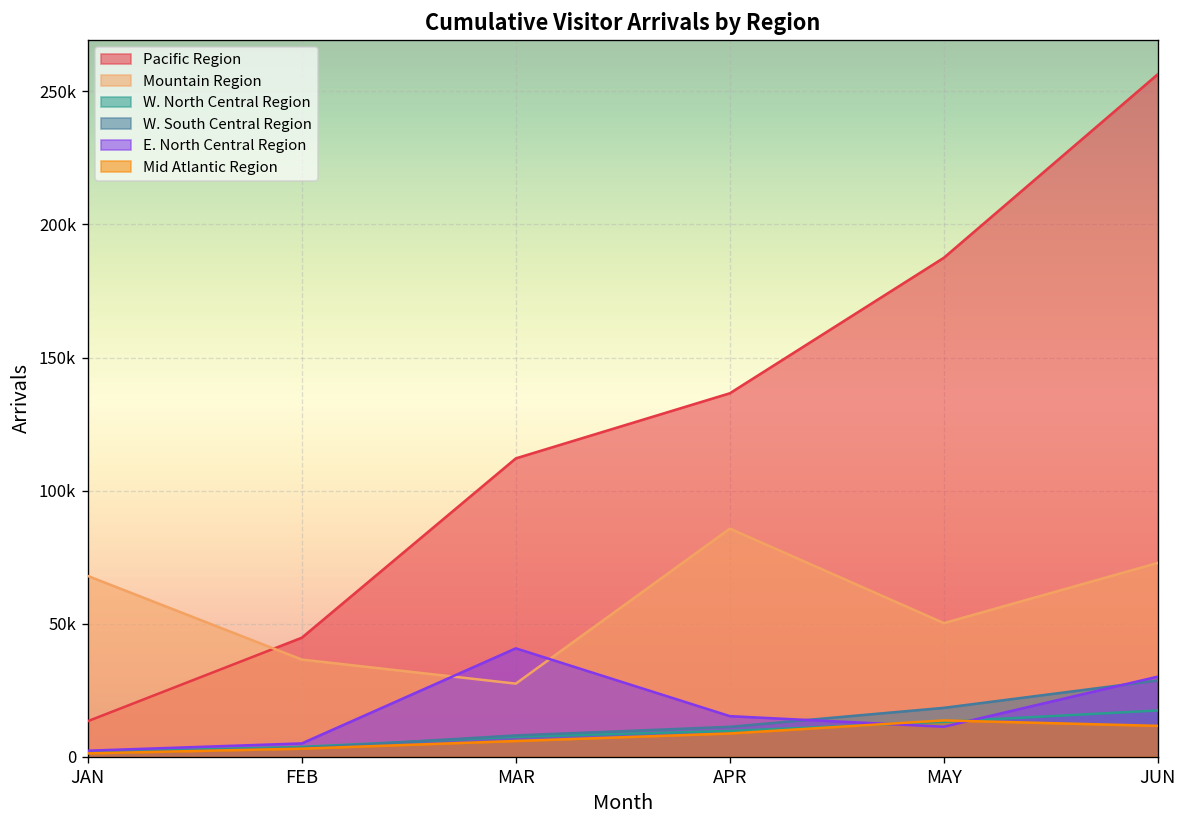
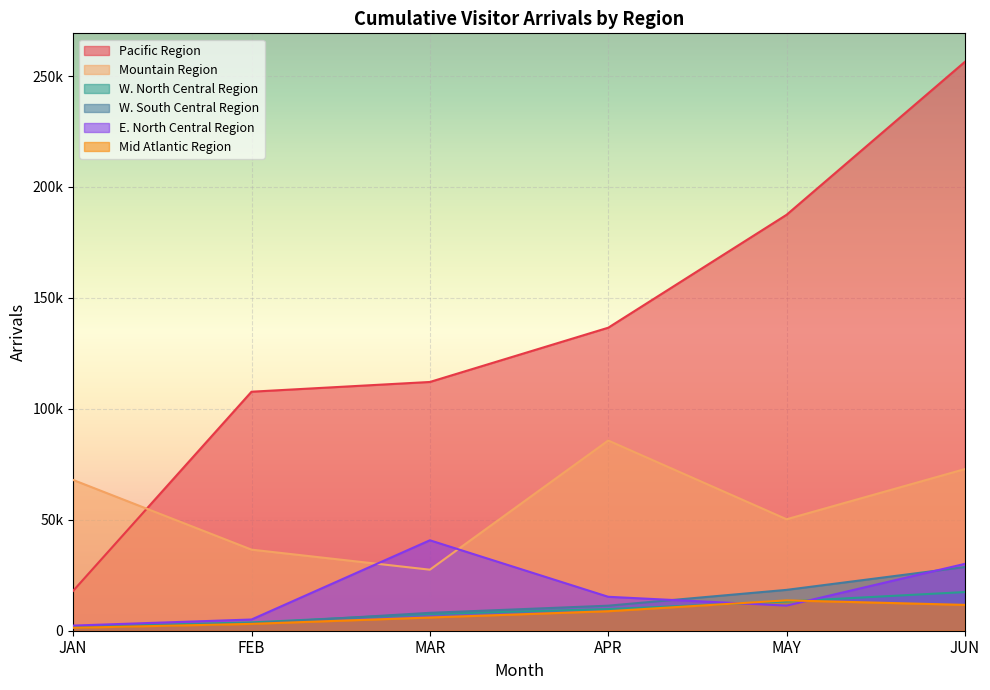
  {
    "Pacific Region": {
-     "JAN": 13000,
-     "FEB": 45000,
+     "JAN": 18000,
+     "FEB": 108000,
      "MAR": 112000,
      "APR": 137000,
      "MAY": 187000,
      "JUN": 256000
    },
    "Mountain Region": {
      "JAN": 68000,
      "FEB": 37000,
      "MAR": 28000,
      "APR": 86000,
      "MAY": 50000,
      "JUN": 73000
    },
    "E. North Central Region": {
      "FEB": 5000,
      "MAR": 41000,
      "APR": 15000,
      "MAY": 11000,
      "JUN": 30000
    },
    "Mid Atlantic Region": {
      "MAR": 6000,
      "JUN": 12000
    }
  }
